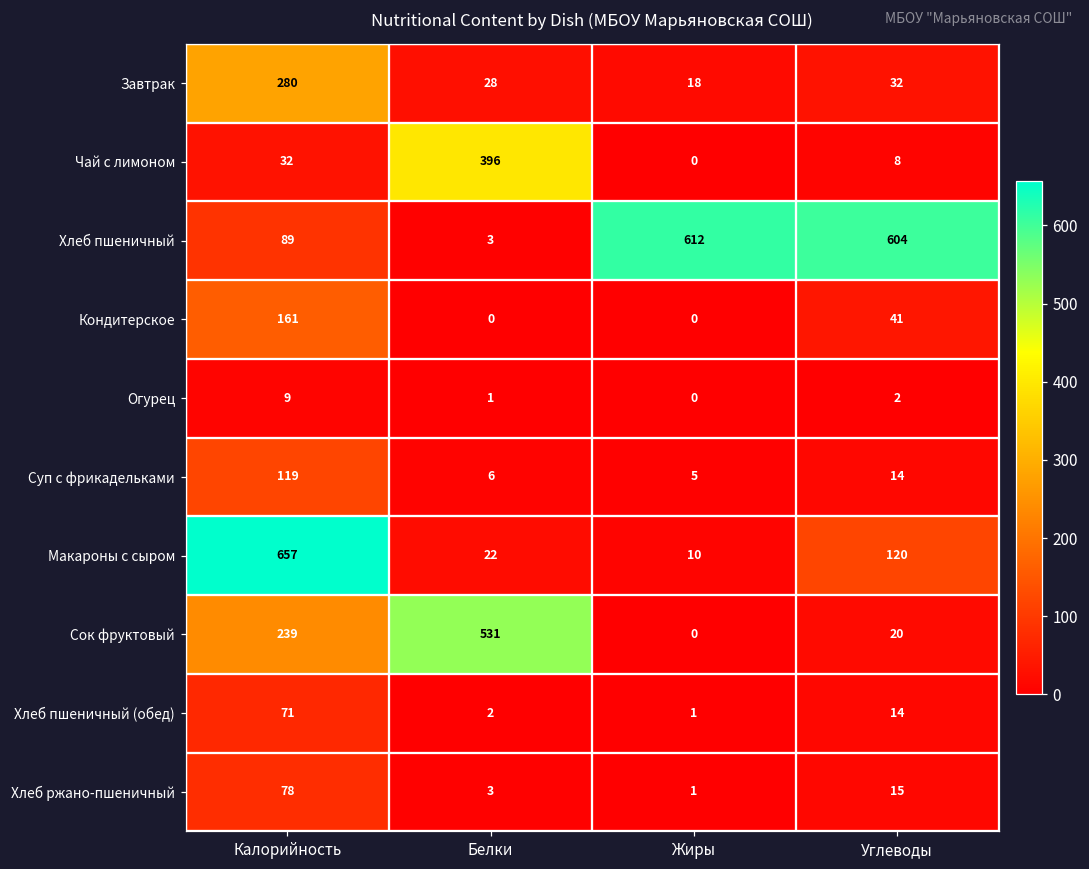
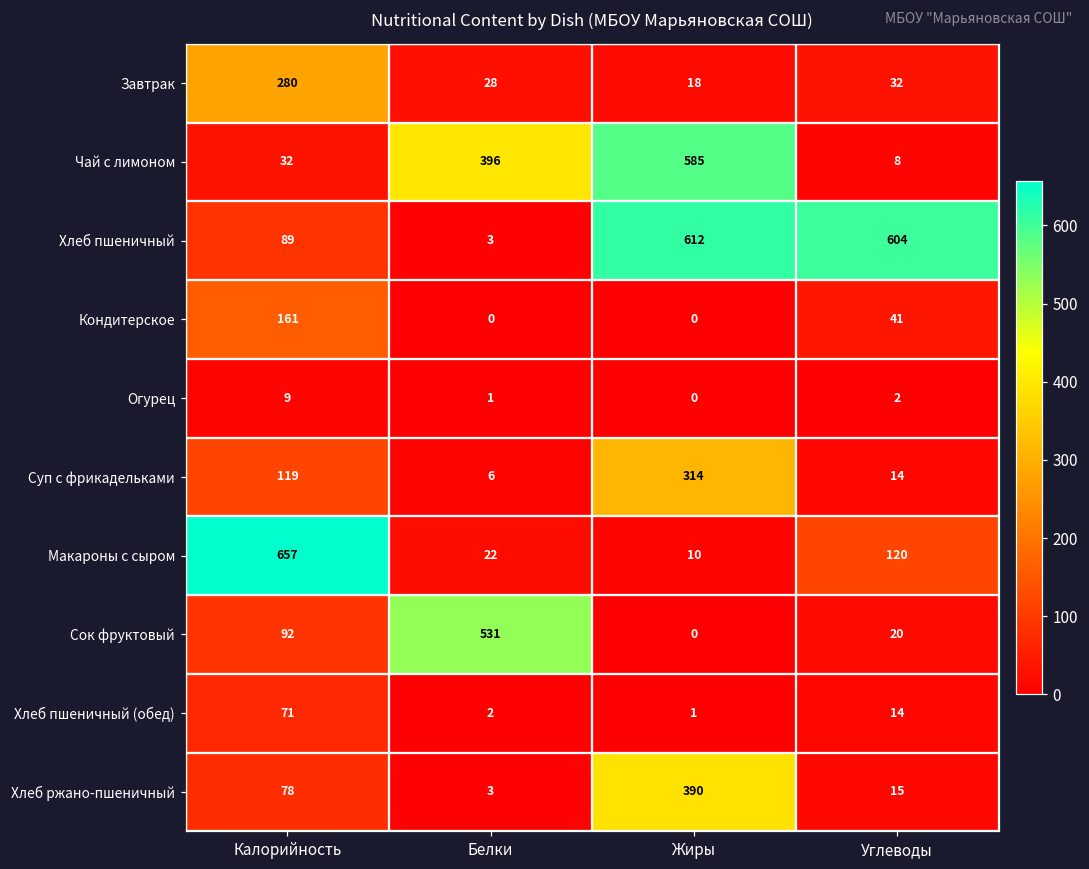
  {
    "Завтрак": {
      "Калорийность": 280,
      "Белки": 28,
      "Жиры": 18,
      "Углеводы": 32
    },
    "Чай с лимоном": {
      "Калорийность": 32,
      "Белки": 396,
-     "Жиры": 0,
+     "Жиры": 585,
      "Углеводы": 8
    },
    "Хлеб пшеничный": {
      "Калорийность": 89,
      "Белки": 3,
      "Жиры": 612,
      "Углеводы": 604
    },
    "Кондитерское": {
      "Калорийность": 161,
      "Белки": 0,
      "Жиры": 0,
      "Углеводы": 41
    },
    "Огурец": {
      "Калорийность": 9,
      "Белки": 1,
      "Жиры": 0,
      "Углеводы": 2
    },
    "Суп с фрикадельками": {
      "Калорийность": 119,
      "Белки": 6,
-     "Жиры": 5,
+     "Жиры": 314,
      "Углеводы": 14
    },
    "Макароны с сыром": {
      "Калорийность": 657,
      "Белки": 22,
      "Жиры": 10,
      "Углеводы": 120
    },
    "Сок фруктовый": {
-     "Калорийность": 239,
+     "Калорийность": 92,
      "Белки": 531,
      "Жиры": 0,
      "Углеводы": 20
    },
    "Хлеб пшеничный (обед)": {
      "Калорийность": 71,
      "Белки": 2,
      "Жиры": 1,
      "Углеводы": 14
    },
    "Хлеб ржано-пшеничный": {
      "Калорийность": 78,
      "Белки": 3,
-     "Жиры": 1,
+     "Жиры": 390,
      "Углеводы": 15
    }
  }
